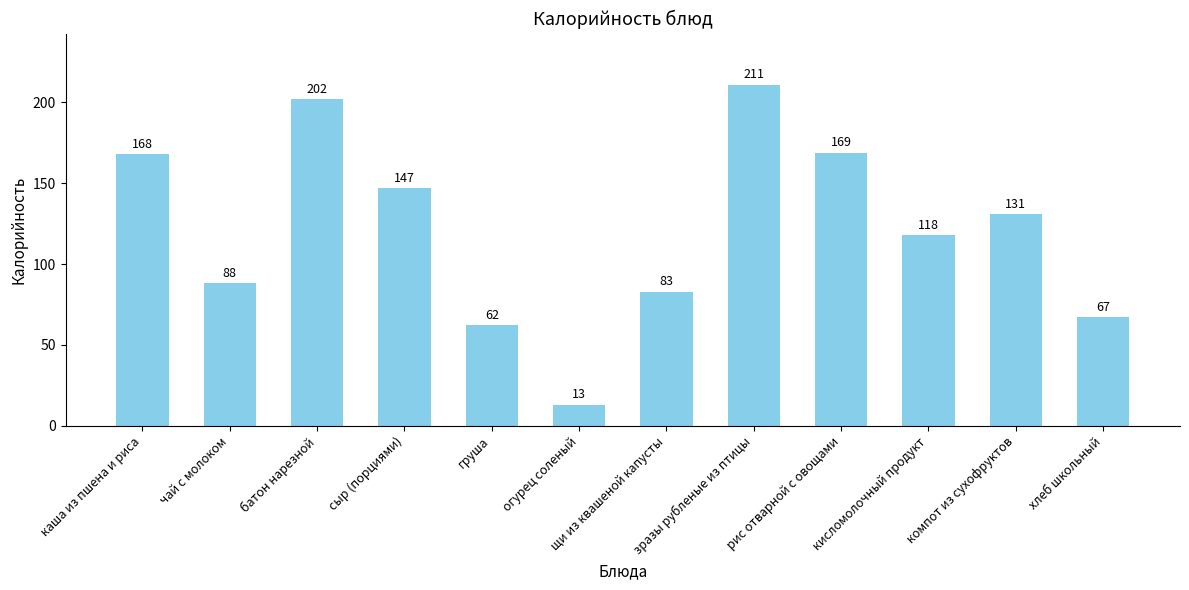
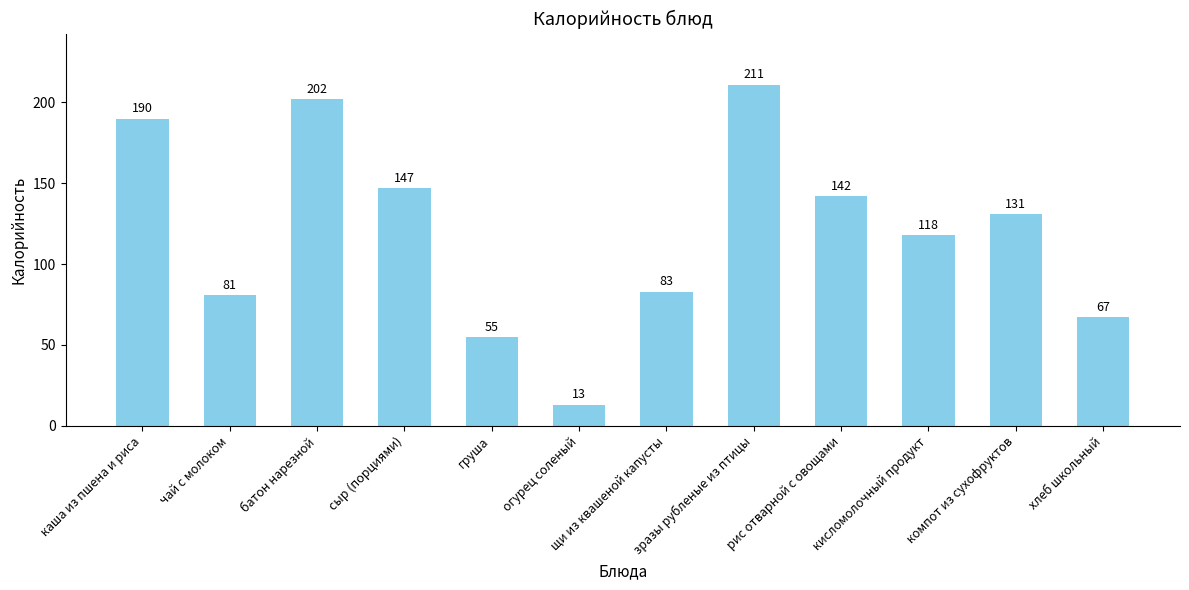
  {
-   "каша из пшена и риса": 168,
-   "чай с молоком": 88,
+   "каша из пшена и риса": 190,
+   "чай с молоком": 81,
    "батон нарезной": 202,
    "сыр (порциями)": 147,
-   "груша": 62,
+   "груша": 55,
    "огурец соленый": 13,
    "щи из квашеной капусты": 83,
    "зразы рубленые из птицы": 211,
-   "рис отварной с овощами": 169,
+   "рис отварной с овощами": 142,
    "кисломолочный продукт": 118,
    "компот из сухофруктов": 131,
    "хлеб школьный": 67
  }
